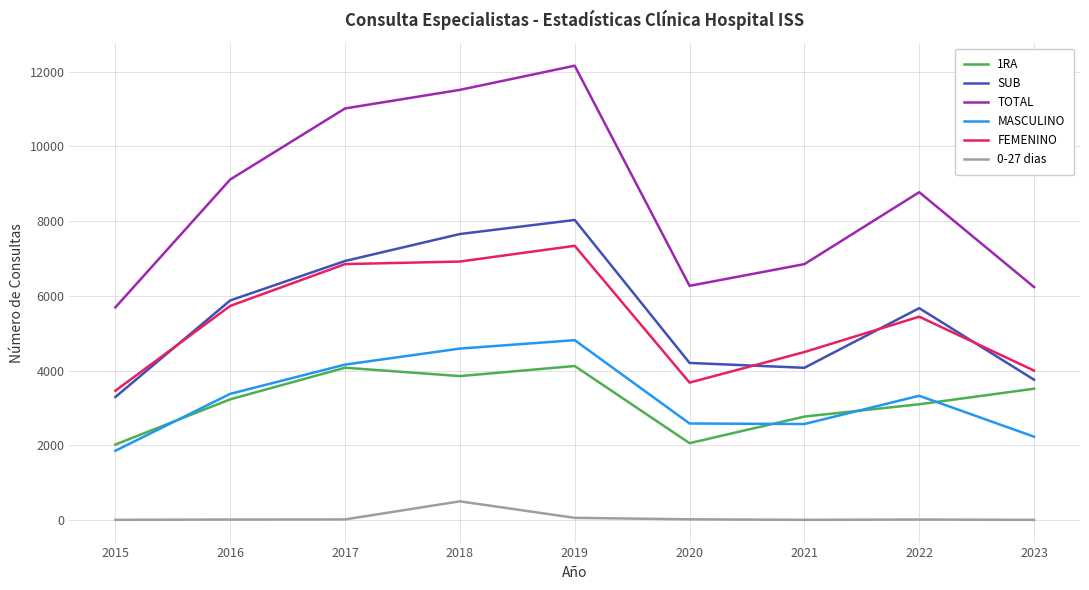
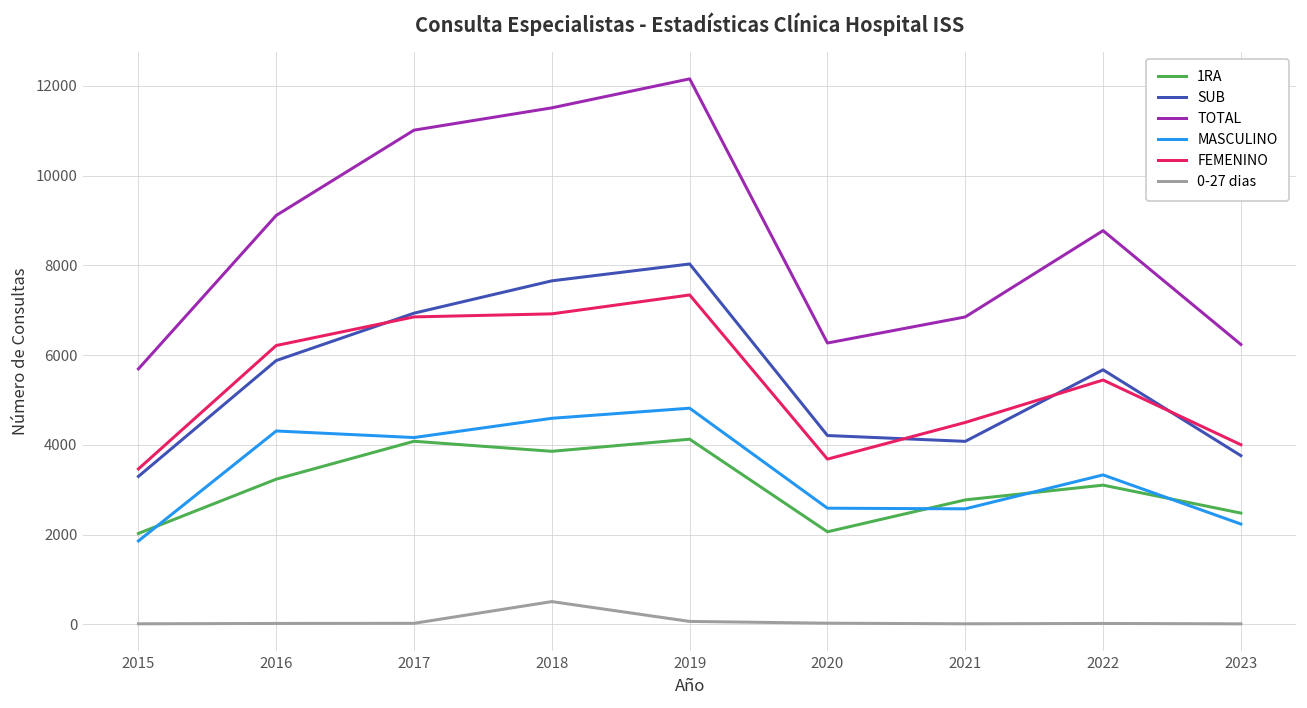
  {
    "1RA": {
      "2015": 2000,
      "2016": 3200,
      "2017": 4100,
      "2018": 3900,
      "2019": 4100,
      "2020": 2100,
      "2021": 2800,
      "2022": 3100,
-     "2023": 3500
+     "2023": 2500
    },
    "SUB": {
      "2015": 3300,
      "2016": 5900,
      "2017": 6900,
      "2018": 7700,
      "2019": 8000,
      "2020": 4200,
      "2021": 4100,
      "2022": 5700,
      "2023": 3800
    },
    "TOTAL": {
      "2015": 5700,
      "2016": 9100,
      "2017": 11000,
      "2018": 11500,
      "2019": 12200,
      "2020": 6300,
      "2021": 6900,
      "2022": 8800,
      "2023": 6200
    },
    "MASCULINO": {
      "2015": 1900,
-     "2016": 3400,
+     "2016": 4300,
      "2017": 4200,
      "2018": 4600,
      "2019": 4800,
      "2020": 2600,
      "2021": 2600,
      "2022": 3300,
      "2023": 2200
    },
    "FEMENINO": {
      "2015": 3500,
-     "2016": 5700,
+     "2016": 6200,
      "2017": 6900,
      "2018": 6900,
      "2019": 7300,
      "2020": 3700,
      "2021": 4500,
      "2022": 5400,
      "2023": 4000
    },
    "0-27 dias": {
      "2015": 0,
      "2016": 0,
      "2017": 0,
      "2018": 500,
      "2019": 100,
      "2020": 0,
      "2021": 0,
      "2022": 0,
      "2023": 0
    }
  }
